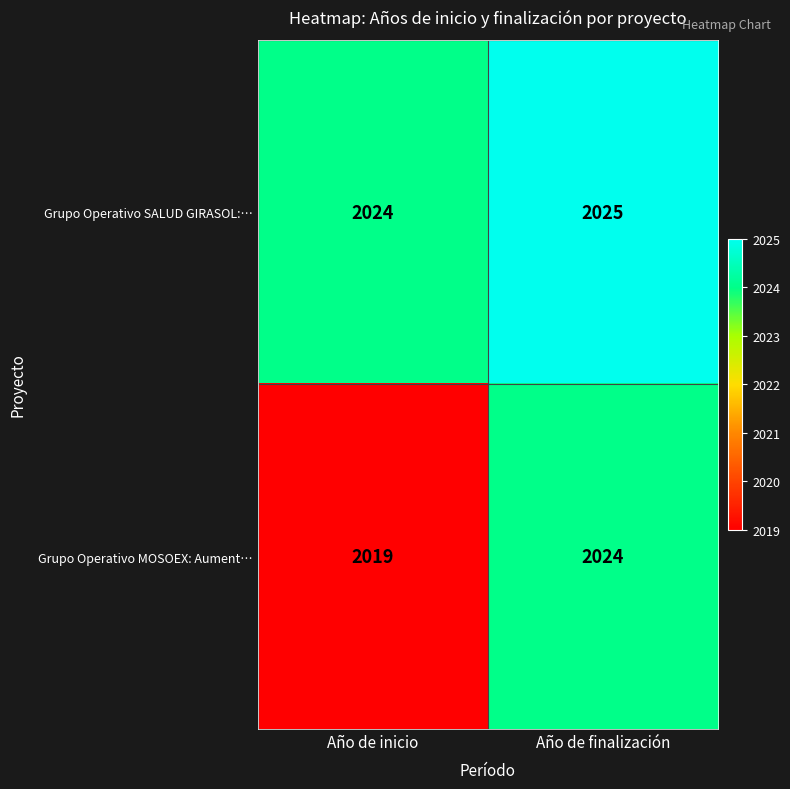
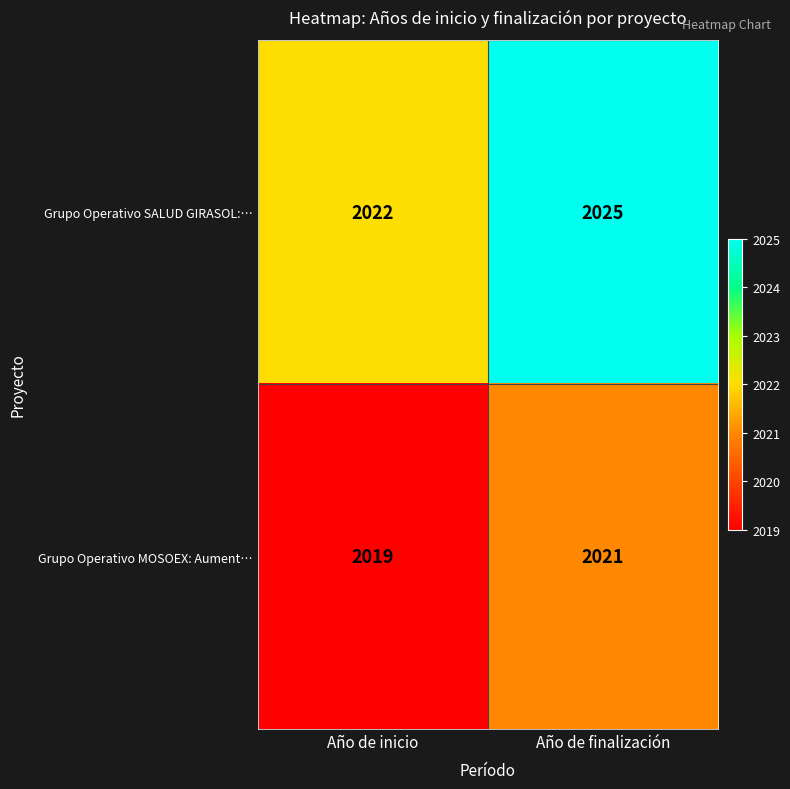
  {
    "Grupo Operativo SALUD GIRASOL:…": {
-     "Año de inicio": 2024,
+     "Año de inicio": 2022,
      "Año de finalización": 2025
    },
    "Grupo Operativo MOSOEX: Aument…": {
      "Año de inicio": 2019,
-     "Año de finalización": 2024
+     "Año de finalización": 2021
    }
  }
